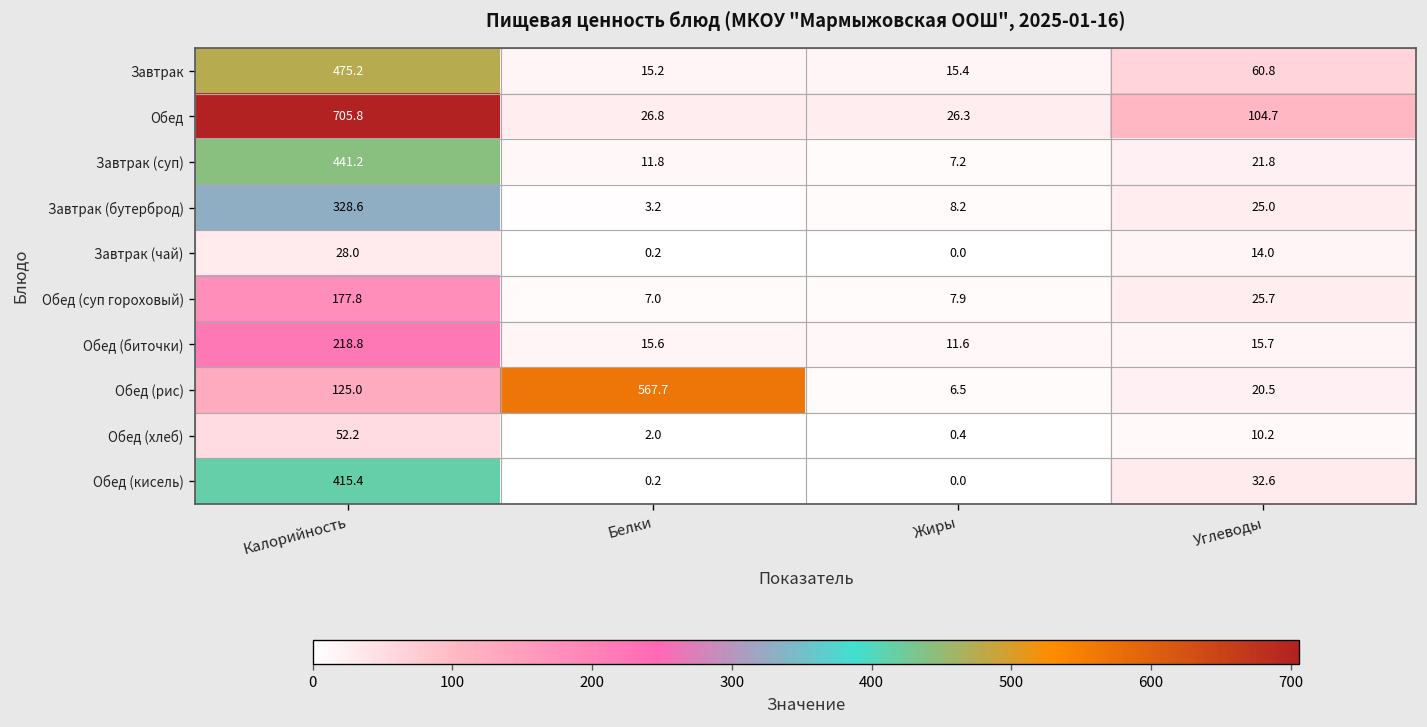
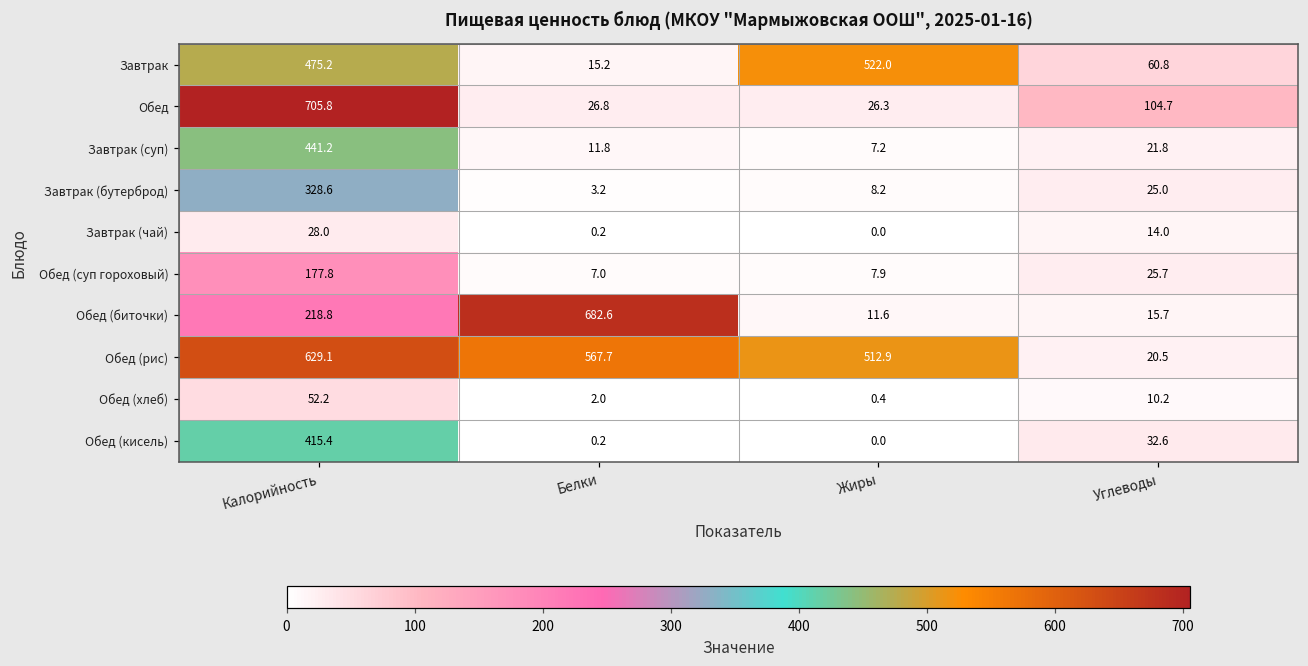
  {
    "Завтрак": {
      "Калорийность": 475.2,
      "Белки": 15.2,
-     "Жиры": 15.4,
+     "Жиры": 522.0,
      "Углеводы": 60.8
    },
    "Обед": {
      "Калорийность": 705.8,
      "Белки": 26.8,
      "Жиры": 26.3,
      "Углеводы": 104.7
    },
    "Завтрак (суп)": {
      "Калорийность": 441.2,
      "Белки": 11.8,
      "Жиры": 7.2,
      "Углеводы": 21.8
    },
    "Завтрак (бутерброд)": {
      "Калорийность": 328.6,
      "Белки": 3.2,
      "Жиры": 8.2,
      "Углеводы": 25.0
    },
    "Завтрак (чай)": {
      "Калорийность": 28.0,
      "Белки": 0.2,
      "Жиры": 0.0,
      "Углеводы": 14.0
    },
    "Обед (суп гороховый)": {
      "Калорийность": 177.8,
      "Белки": 7.0,
      "Жиры": 7.9,
      "Углеводы": 25.7
    },
    "Обед (биточки)": {
      "Калорийность": 218.8,
-     "Белки": 15.6,
+     "Белки": 682.6,
      "Жиры": 11.6,
      "Углеводы": 15.7
    },
    "Обед (рис)": {
-     "Калорийность": 125.0,
+     "Калорийность": 629.1,
      "Белки": 567.7,
-     "Жиры": 6.5,
+     "Жиры": 512.9,
      "Углеводы": 20.5
    },
    "Обед (хлеб)": {
      "Калорийность": 52.2,
      "Белки": 2.0,
      "Жиры": 0.4,
      "Углеводы": 10.2
    },
    "Обед (кисель)": {
      "Калорийность": 415.4,
      "Белки": 0.2,
      "Жиры": 0.0,
      "Углеводы": 32.6
    }
  }
